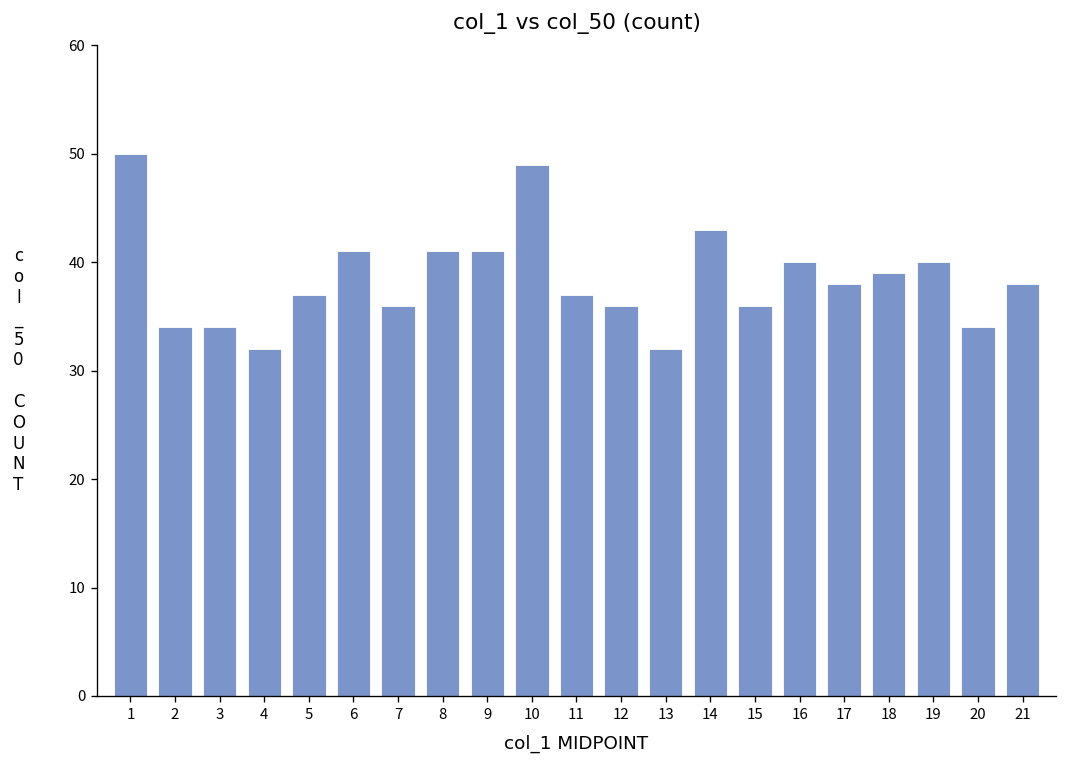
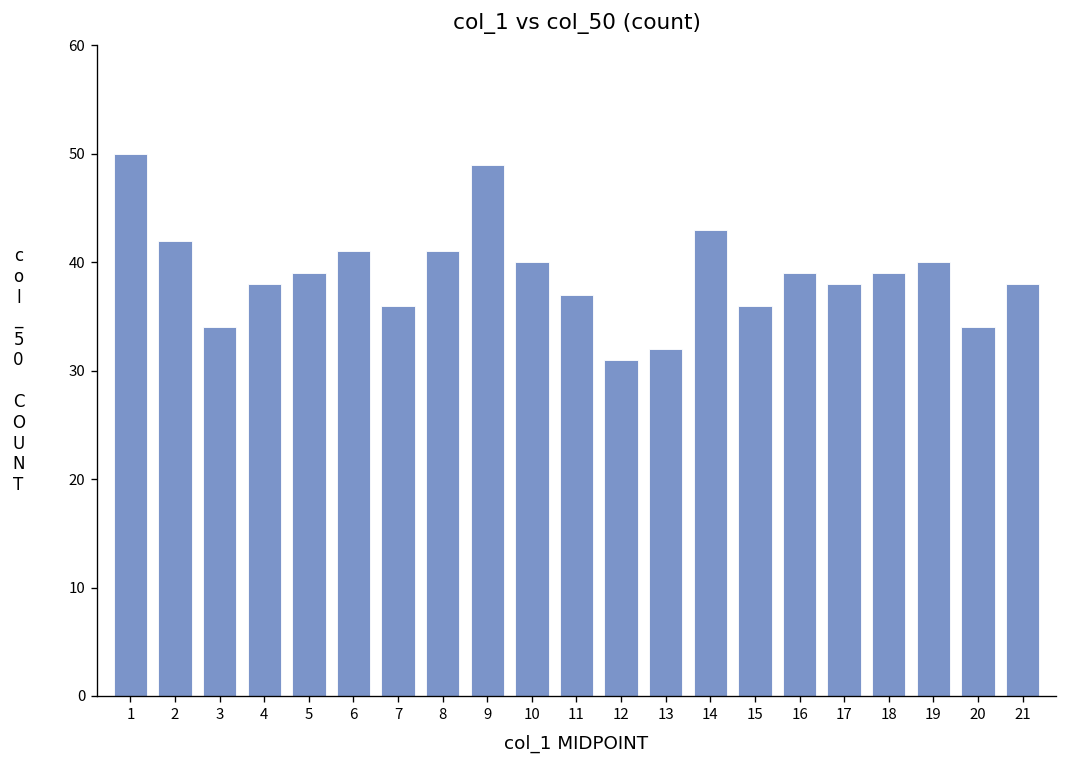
  {
    "1": 50,
-   "2": 34,
+   "2": 42,
    "3": 34,
-   "4": 32,
-   "5": 37,
+   "4": 38,
+   "5": 39,
    "6": 41,
    "7": 36,
    "8": 41,
-   "9": 41,
-   "10": 49,
+   "9": 49,
+   "10": 40,
    "11": 37,
-   "12": 36,
+   "12": 31,
    "13": 32,
    "14": 43,
    "15": 36,
-   "16": 40,
+   "16": 39,
    "17": 38,
    "18": 39,
    "19": 40,
    "20": 34,
    "21": 38
  }
